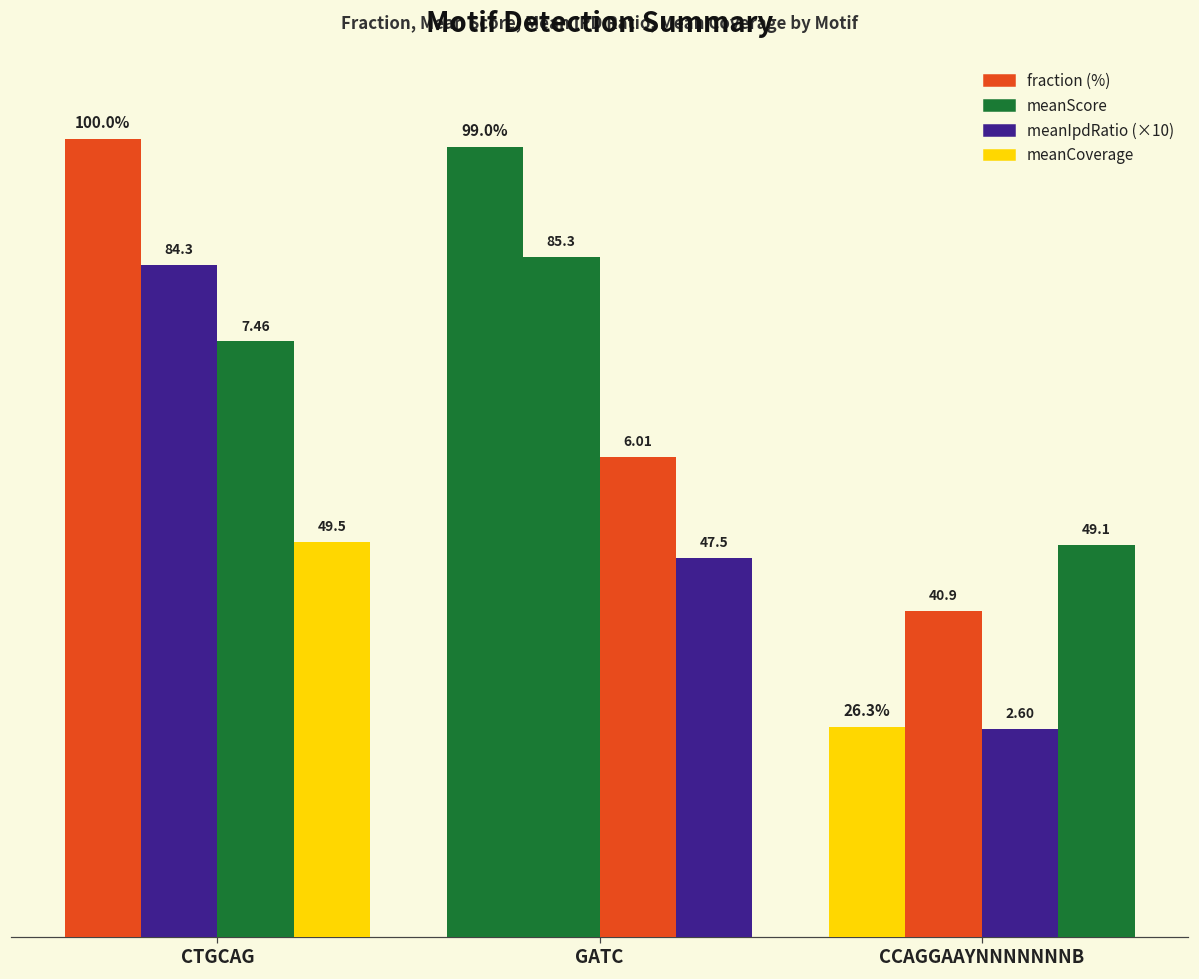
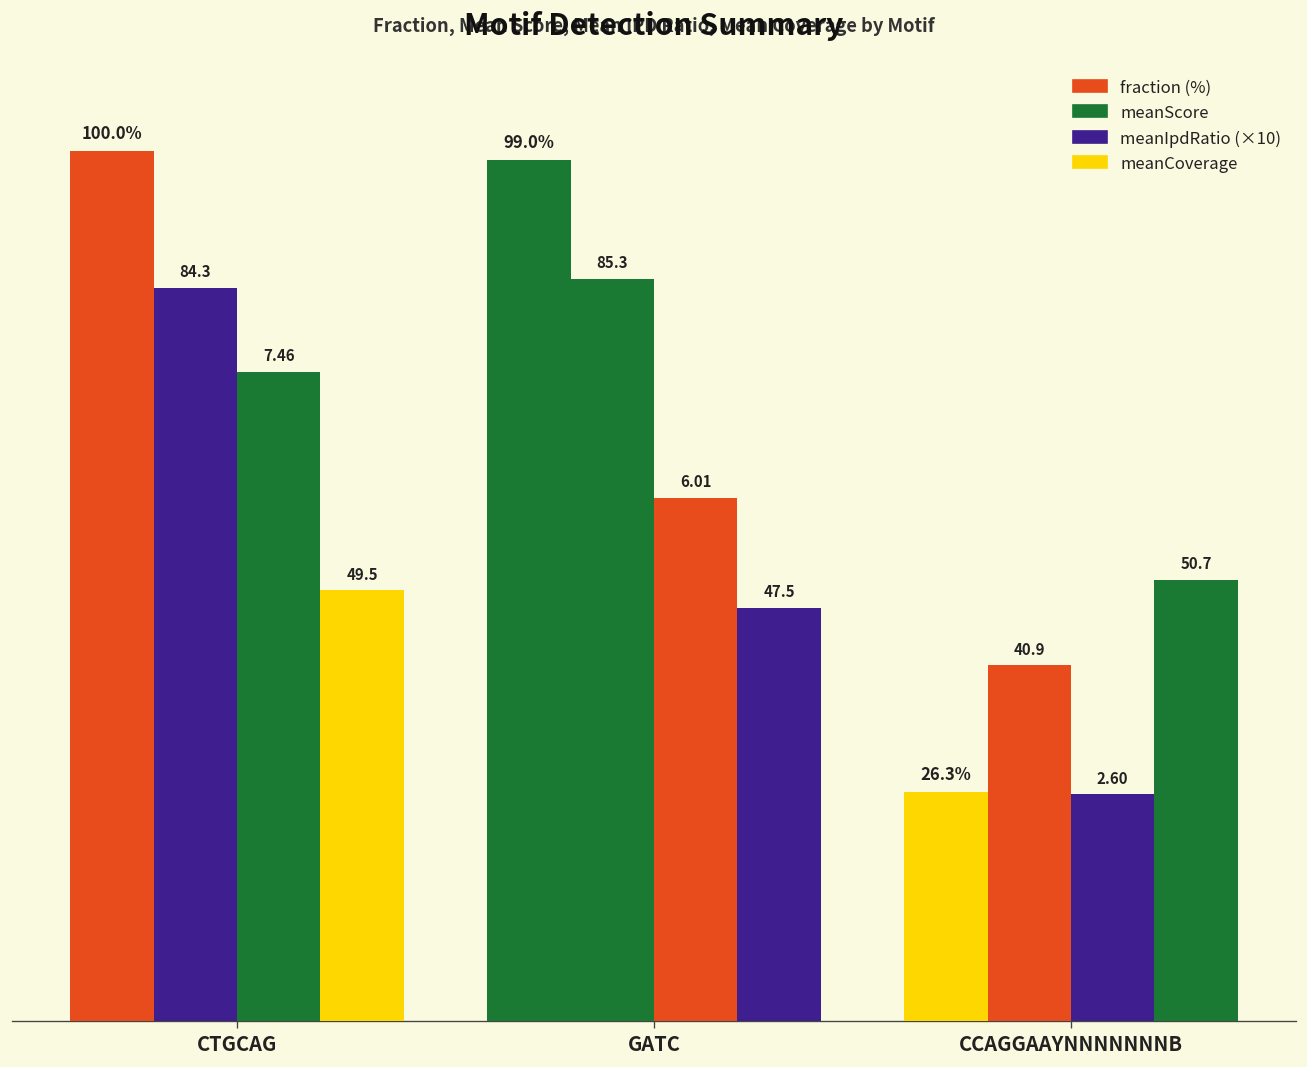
  {
    "fraction (%)": {
      "CTGCAG": "100.0%",
      "GATC": "99.0%",
      "CCAGGAAYNNNNNNNB": "26.3%"
    },
    "meanCoverage": {
      "CTGCAG": "49.5",
      "GATC": "47.5",
-     "CCAGGAAYNNNNNNNB": "49.1"
+     "CCAGGAAYNNNNNNNB": "50.7"
    }
  }
